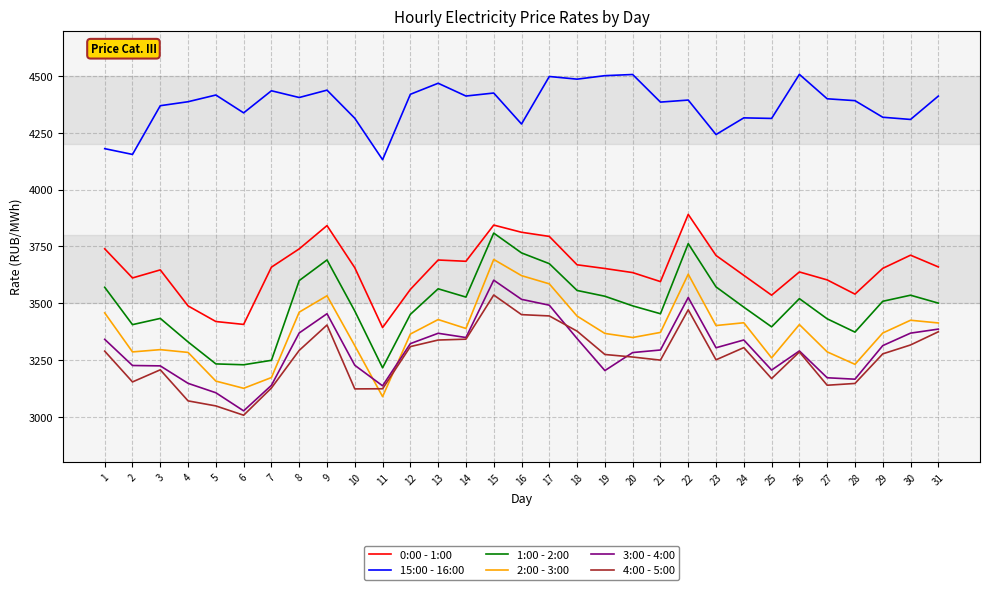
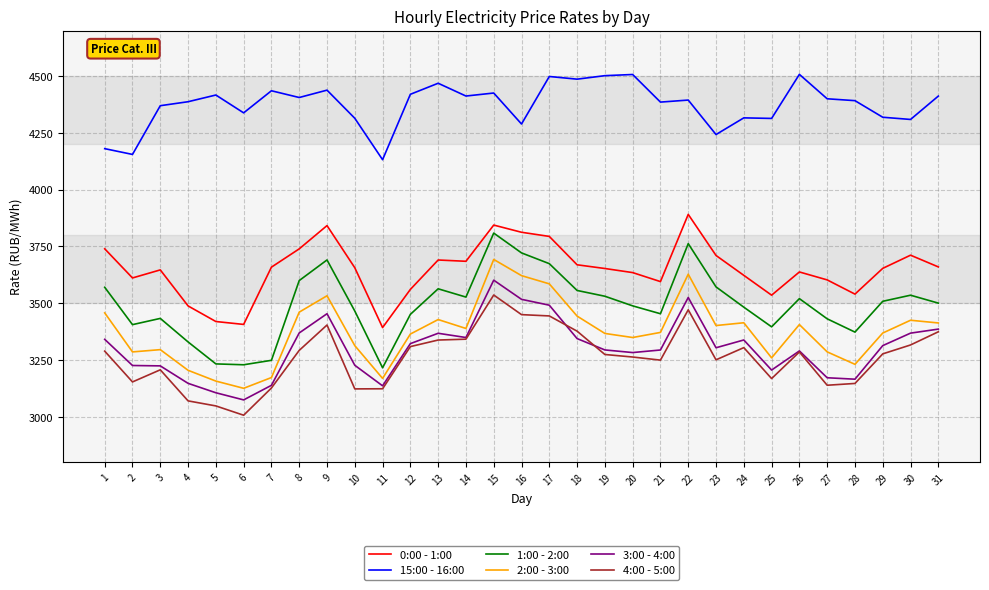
  {
    "0:00 - 1:00": {
      "1": 3740,
      "2": 3610,
      "3": 3650,
      "4": 3490,
      "5": 3420,
      "6": 3410,
      "7": 3660,
      "8": 3740,
      "9": 3840,
      "10": 3660,
      "11": 3390,
      "12": 3560,
      "13": 3690,
      "14": 3680,
      "15": 3840,
      "16": 3810,
      "17": 3790,
      "18": 3670,
      "19": 3650,
      "20": 3640,
      "21": 3600,
      "22": 3890,
      "23": 3710,
      "24": 3620,
      "25": 3540,
      "26": 3640,
      "27": 3600,
      "28": 3540,
      "29": 3650,
      "30": 3710,
      "31": 3660
    },
    "15:00 - 16:00": {
      "1": 4180,
      "2": 4160,
      "3": 4370,
      "4": 4390,
      "5": 4420,
      "6": 4340,
      "7": 4440,
      "8": 4410,
      "9": 4440,
      "10": 4310,
      "11": 4130,
      "12": 4420,
      "13": 4470,
      "14": 4410,
      "15": 4430,
      "16": 4290,
      "17": 4500,
      "18": 4490,
      "19": 4500,
      "20": 4510,
      "21": 4390,
      "22": 4390,
      "23": 4240,
      "24": 4320,
      "25": 4310,
      "26": 4510,
      "27": 4400,
      "28": 4390,
      "29": 4320,
      "30": 4310,
      "31": 4410
    },
    "1:00 - 2:00": {
      "1": 3570,
      "2": 3410,
      "3": 3430,
      "4": 3330,
      "5": 3230,
      "6": 3230,
      "7": 3250,
      "8": 3600,
      "9": 3690,
      "10": 3470,
      "11": 3220,
      "12": 3450,
      "13": 3560,
      "14": 3530,
      "15": 3810,
      "16": 3720,
      "17": 3670,
      "18": 3560,
      "19": 3530,
      "20": 3490,
      "21": 3450,
      "22": 3760,
      "23": 3570,
      "24": 3480,
      "25": 3400,
      "26": 3520,
      "27": 3430,
      "28": 3370,
      "29": 3510,
      "30": 3540,
      "31": 3500
    },
    "2:00 - 3:00": {
      "1": 3460,
      "2": 3290,
      "3": 3300,
-     "4": 3280,
+     "4": 3200,
      "5": 3160,
      "6": 3130,
      "7": 3170,
      "8": 3460,
      "9": 3530,
      "10": 3310,
-     "11": 3090,
+     "11": 3170,
      "12": 3360,
      "13": 3430,
      "14": 3390,
      "15": 3690,
      "16": 3620,
      "17": 3590,
      "18": 3440,
      "19": 3370,
      "20": 3350,
      "21": 3370,
      "22": 3630,
      "23": 3400,
      "24": 3410,
      "25": 3260,
      "26": 3410,
      "27": 3290,
      "28": 3230,
      "29": 3370,
      "30": 3430,
      "31": 3410
    },
    "3:00 - 4:00": {
      "1": 3340,
      "2": 3230,
      "3": 3220,
      "4": 3150,
      "5": 3110,
-     "6": 3030,
+     "6": 3070,
      "7": 3140,
      "8": 3370,
      "9": 3450,
      "10": 3230,
      "11": 3140,
      "12": 3320,
      "13": 3370,
      "15": 3600,
      "16": 3520,
      "17": 3490,
      "18": 3340,
-     "19": 3200,
+     "19": 3290,
      "20": 3280,
      "21": 3290,
      "22": 3530,
      "23": 3300,
      "24": 3340,
      "25": 3210,
      "27": 3170,
      "28": 3170,
      "29": 3310,
      "30": 3370,
      "31": 3390
    },
    "4:00 - 5:00": {
      "1": 3290,
      "2": 3150,
      "3": 3210,
      "4": 3070,
      "5": 3050,
      "6": 3010,
      "7": 3130,
      "8": 3290,
      "9": 3400,
      "10": 3120,
      "11": 3120,
      "12": 3310,
      "13": 3340,
      "15": 3540,
      "16": 3450,
      "17": 3440,
      "18": 3380,
      "19": 3270,
      "20": 3260,
      "21": 3250,
      "22": 3470,
      "23": 3250,
      "24": 3300,
      "25": 3170,
      "27": 3140,
      "28": 3150,
      "29": 3280,
      "30": 3320,
      "31": 3370
    }
  }
